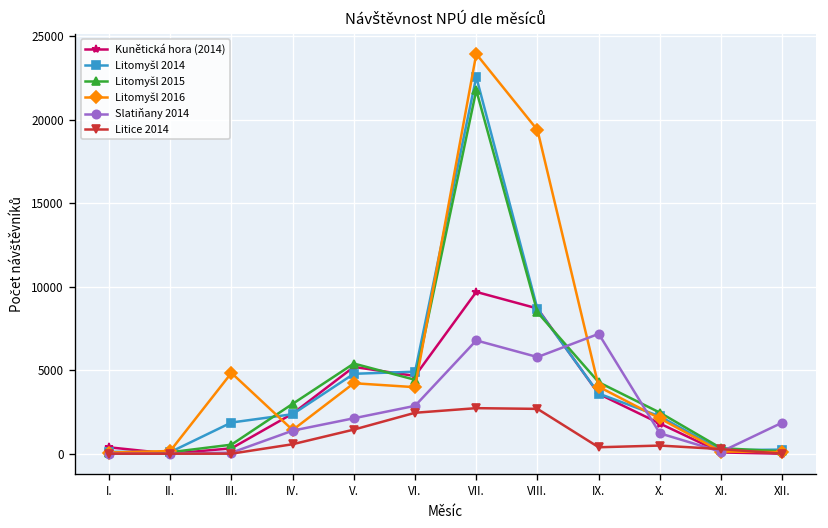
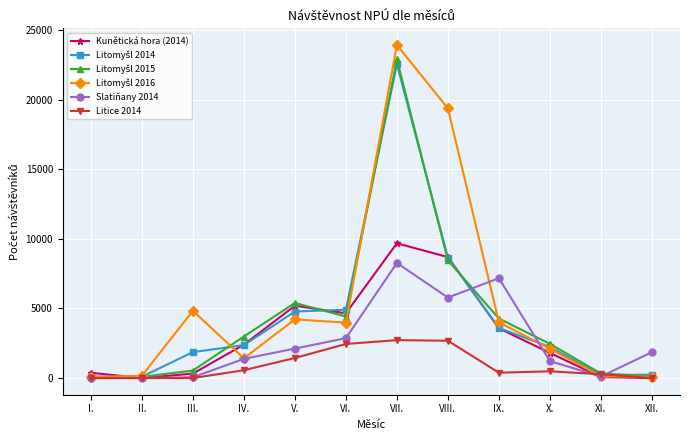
  {
    "Kunětická hora (2014)": {
      "I.": 400,
      "III.": 300,
      "V.": 5200,
      "VI.": 4700,
      "VII.": 9700,
      "X.": 1800
    },
    "Litomyšl 2014": {
      "III.": 1900,
      "V.": 4800,
      "VI.": 4900,
      "VII.": 22500
    },
    "Litomyšl 2015": {
      "III.": 500,
      "IV.": 3000,
      "V.": 5400,
      "VI.": 4400,
-     "VII.": 21800,
+     "VII.": 22900,
      "VIII.": 8500,
      "IX.": 4300,
      "X.": 2500
    },
    "Litomyšl 2016": {
      "III.": 4800,
      "V.": 4200,
      "VI.": 4000,
      "VII.": 23900,
      "VIII.": 19400,
      "IX.": 4000
    },
    "Slatiňany 2014": {
      "V.": 2100,
      "VI.": 2900,
-     "VII.": 6800,
+     "VII.": 8300,
      "VIII.": 5800,
      "IX.": 7200,
      "X.": 1200,
      "XII.": 1900
    },
    "Litice 2014": {
      "IV.": 600,
      "V.": 1400,
      "VI.": 2400,
      "VII.": 2700,
      "VIII.": 2700,
      "IX.": 400,
      "X.": 500
    }
  }
